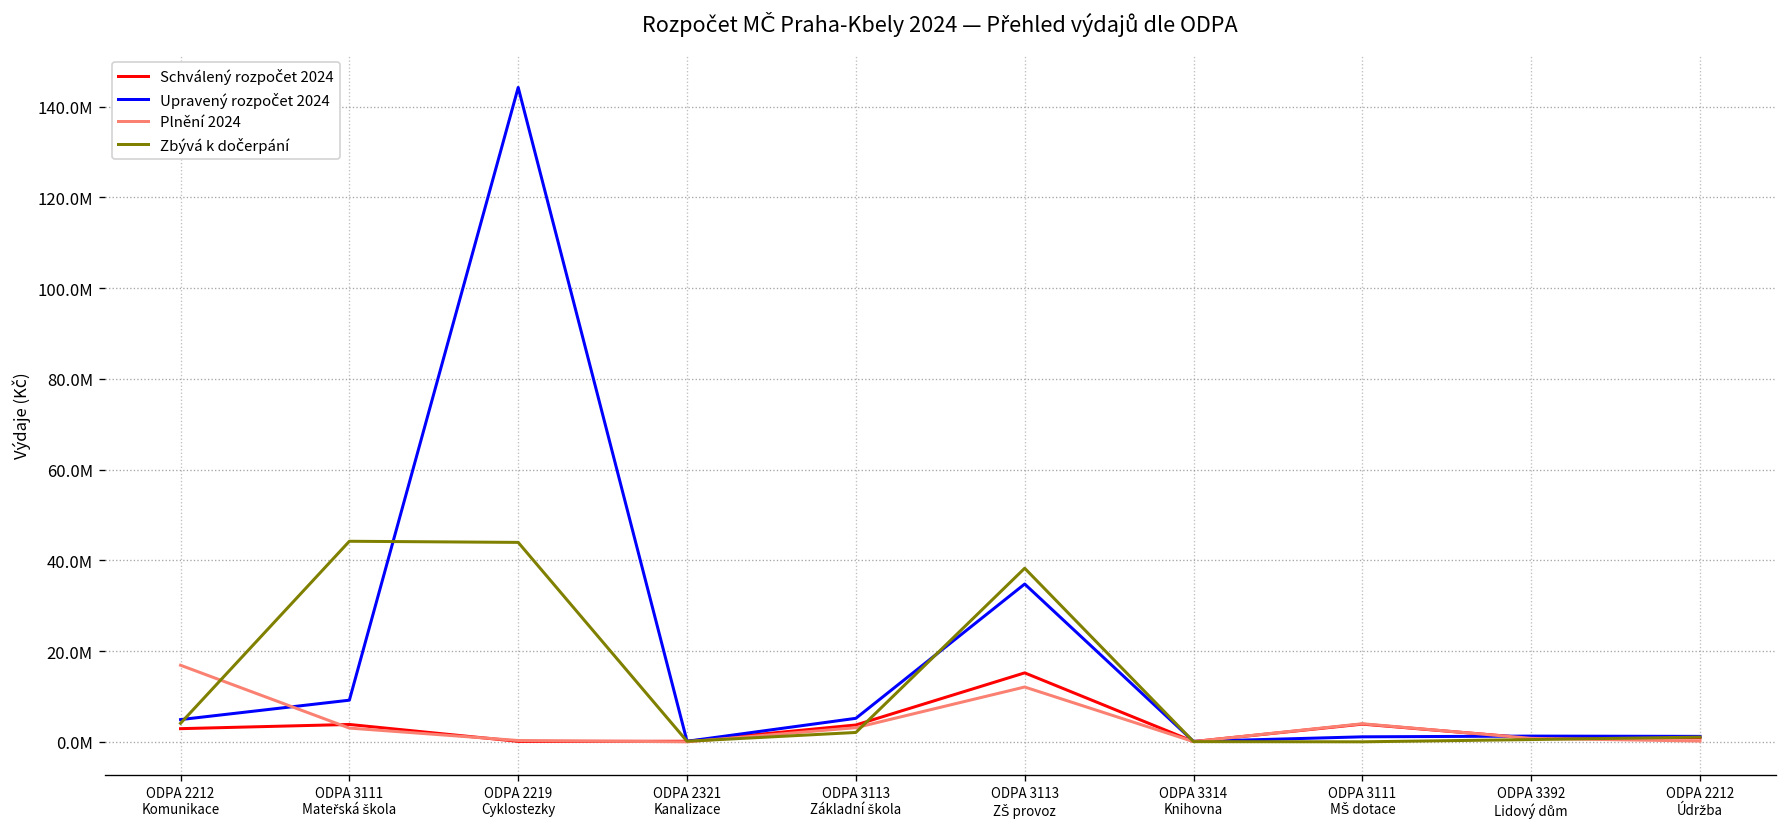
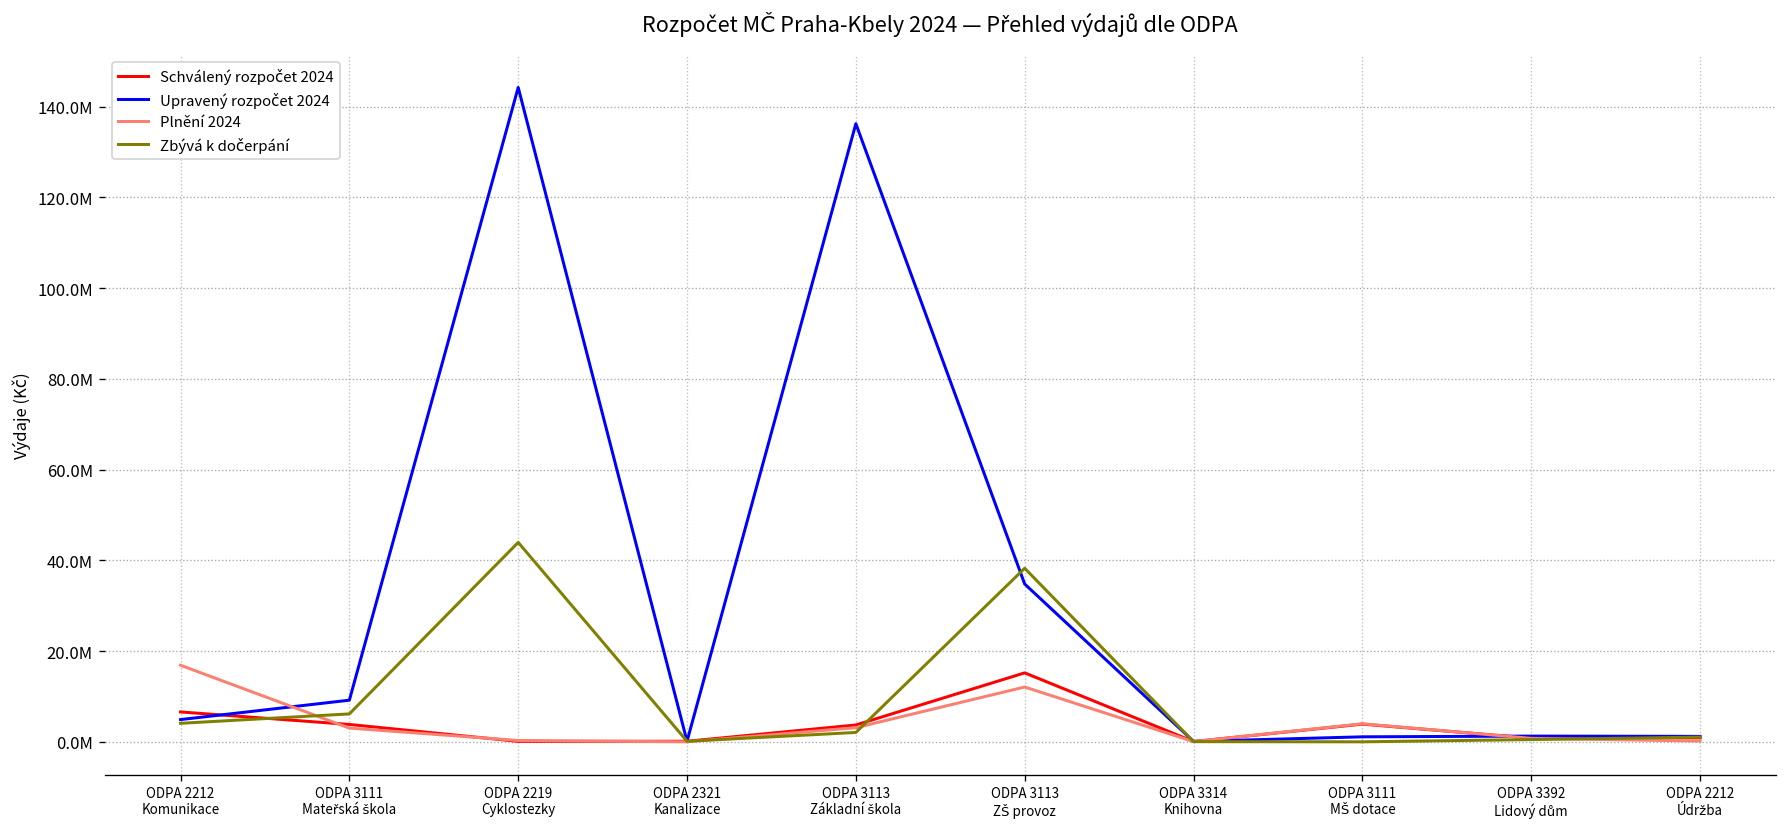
  {
    "Schválený rozpočet 2024": {
-     "ODPA 2212 Komunikace": 3000000,
+     "ODPA 2212 Komunikace": 7000000,
      "ODPA 3111 Mateřská škola": 4000000,
      "ODPA 3113 ZŠ provoz": 15000000
    },
    "Upravený rozpočet 2024": {
      "ODPA 2212 Komunikace": 5000000,
      "ODPA 3111 Mateřská škola": 9000000,
      "ODPA 2219 Cyklostezky": 144000000,
-     "ODPA 3113 Základní škola": 5000000,
+     "ODPA 3113 Základní škola": 136000000,
      "ODPA 3113 ZŠ provoz": 35000000,
      "ODPA 3111 MŠ dotace": 1000000
    },
    "Plnění 2024": {
      "ODPA 2212 Komunikace": 17000000,
      "ODPA 3111 Mateřská škola": 3000000,
      "ODPA 3113 ZŠ provoz": 12000000,
      "ODPA 2212 Údržba": 0
    },
    "Zbývá k dočerpání": {
      "ODPA 2212 Komunikace": 4000000,
-     "ODPA 3111 Mateřská škola": 44000000,
+     "ODPA 3111 Mateřská škola": 6000000,
      "ODPA 2219 Cyklostezky": 44000000,
      "ODPA 3113 Základní škola": 2000000,
      "ODPA 3113 ZŠ provoz": 38000000,
      "ODPA 3111 MŠ dotace": 0
    }
  }
